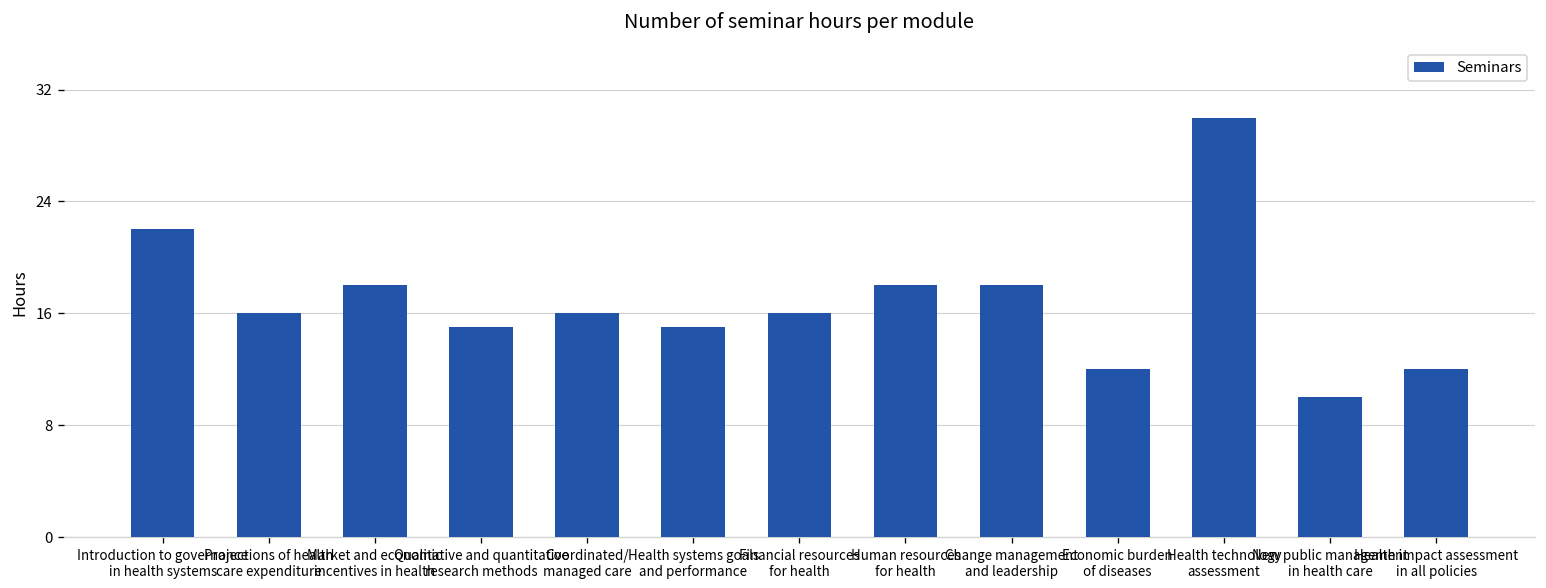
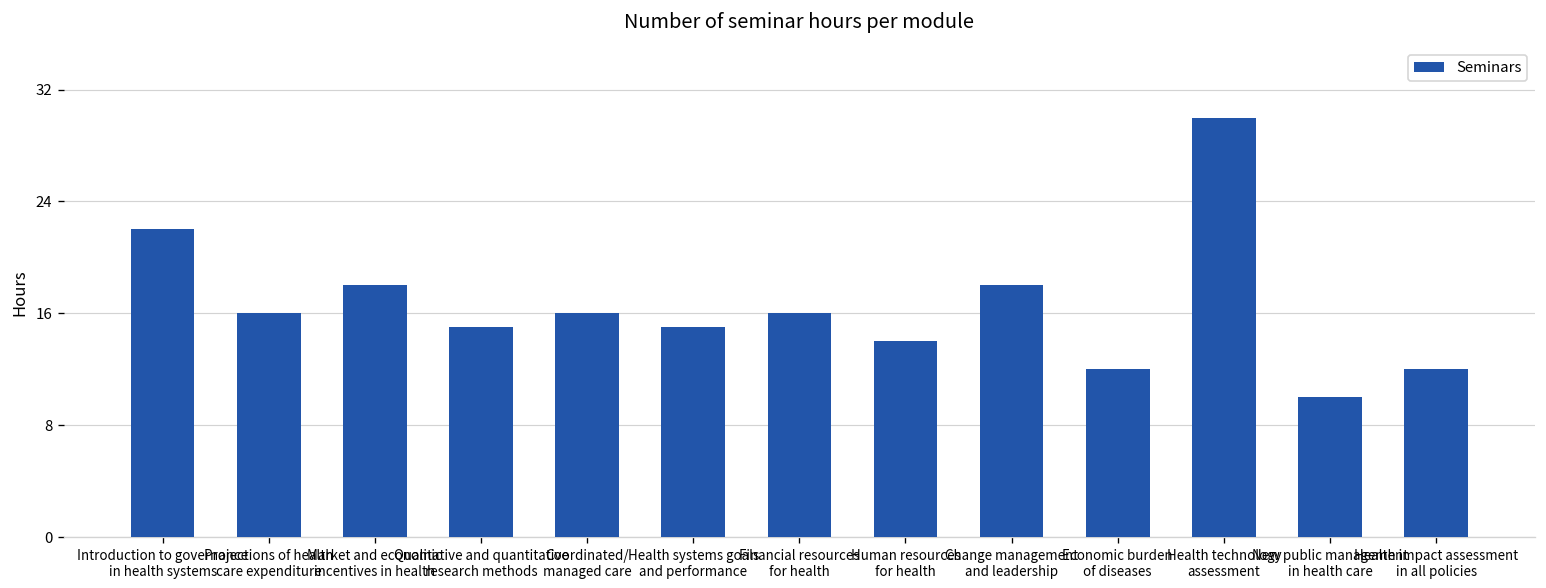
  {
    "Health systems goals and performance": 15,
-   "Human resources for health": 18,
+   "Human resources for health": 14,
    "Change management and leadership": 18,
    "Economic burden of diseases": 12
  }
